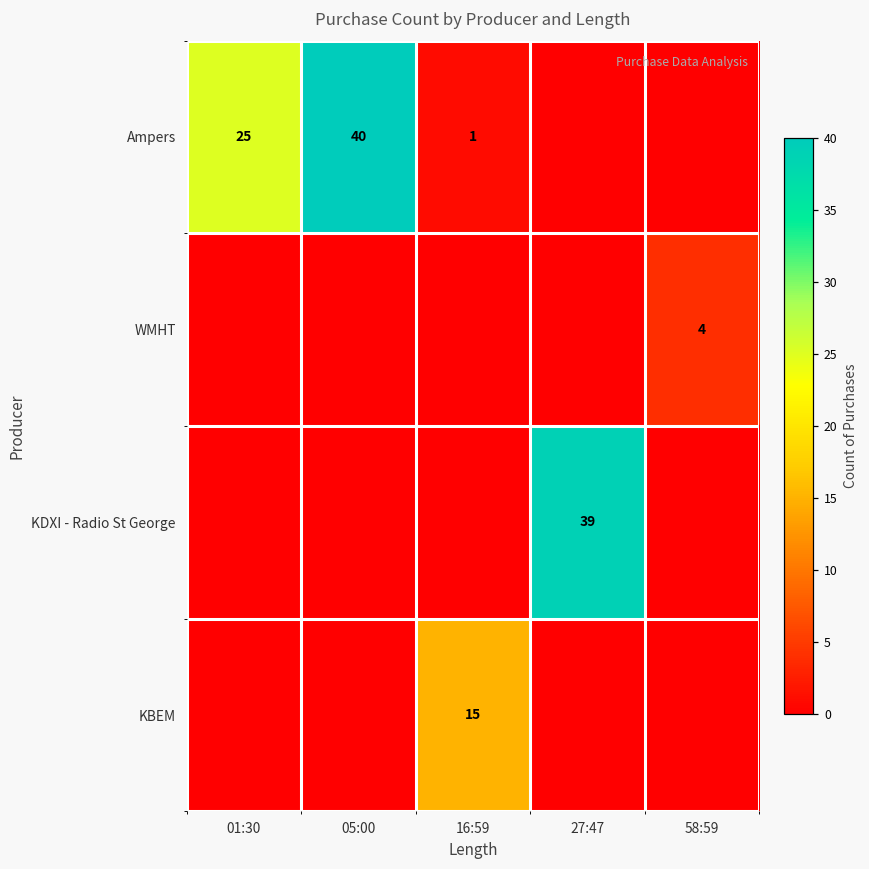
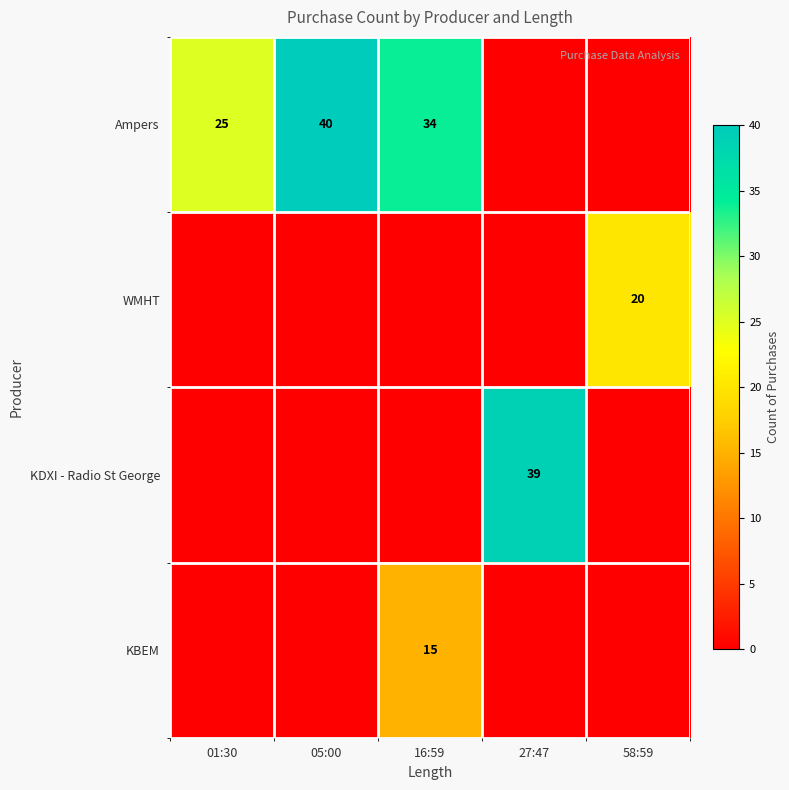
  {
    "Ampers": {
      "01:30": 25,
      "05:00": 40,
-     "16:59": 1
+     "16:59": 34
    },
    "WMHT": {
-     "58:59": 4
+     "58:59": 20
    },
    "KDXI - Radio St George": {
      "27:47": 39
    },
    "KBEM": {
      "16:59": 15
    }
  }
